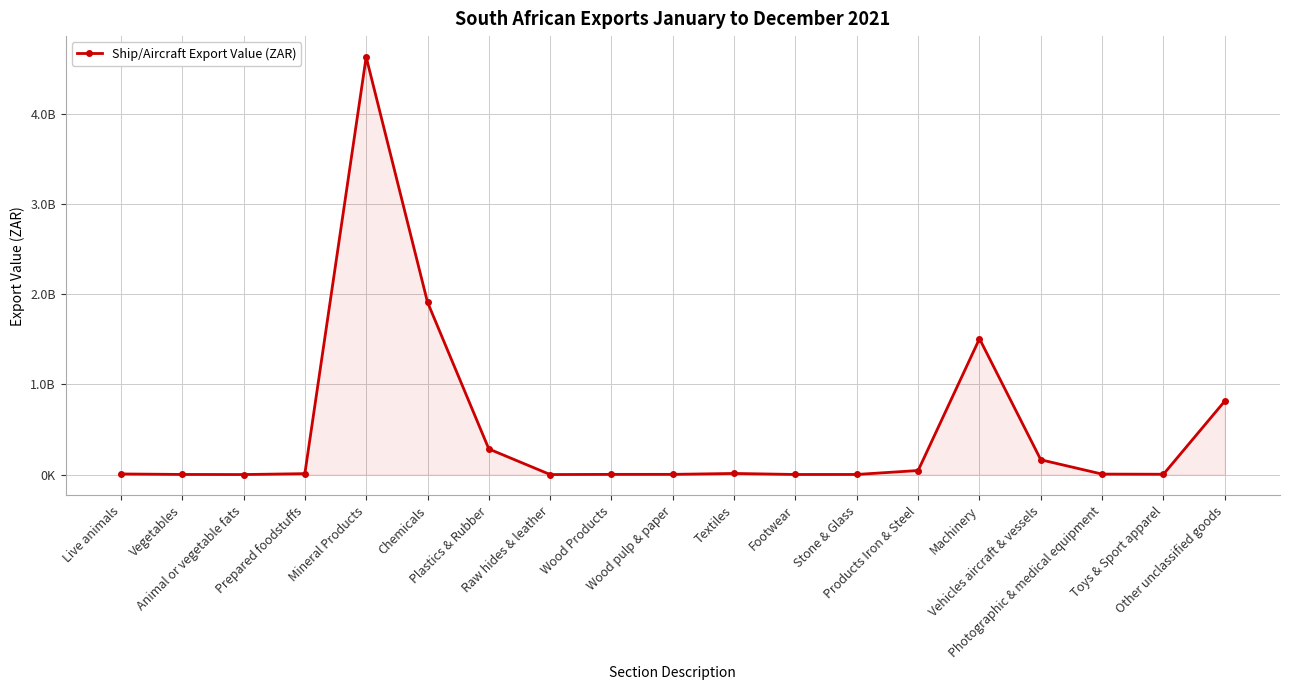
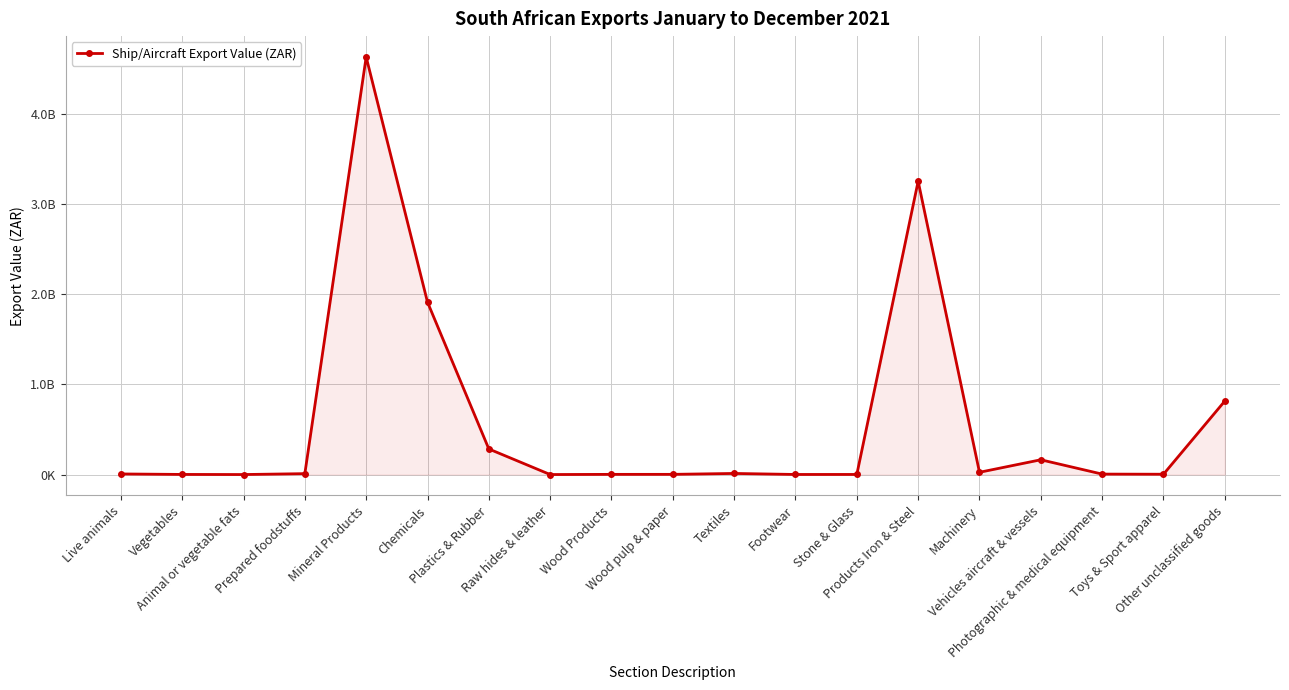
  {
    "Live animals": 0,
    "Vegetables": 0,
    "Animal or vegetable fats": 0,
    "Prepared foodstuffs": 0,
    "Mineral Products": 4600000000,
    "Chemicals": 1900000000,
    "Plastics & Rubber": 300000000,
    "Raw hides & leather": 0,
    "Wood Products": 0,
    "Wood pulp & paper": 0,
    "Textiles": 0,
    "Footwear": 0,
    "Stone & Glass": 0,
-   "Products Iron & Steel": 0,
-   "Machinery": 1500000000,
+   "Products Iron & Steel": 3300000000,
+   "Machinery": 0,
    "Vehicles aircraft & vessels": 200000000,
    "Photographic & medical equipment": 0,
    "Toys & Sport apparel": 0,
    "Other unclassified goods": 800000000
  }
